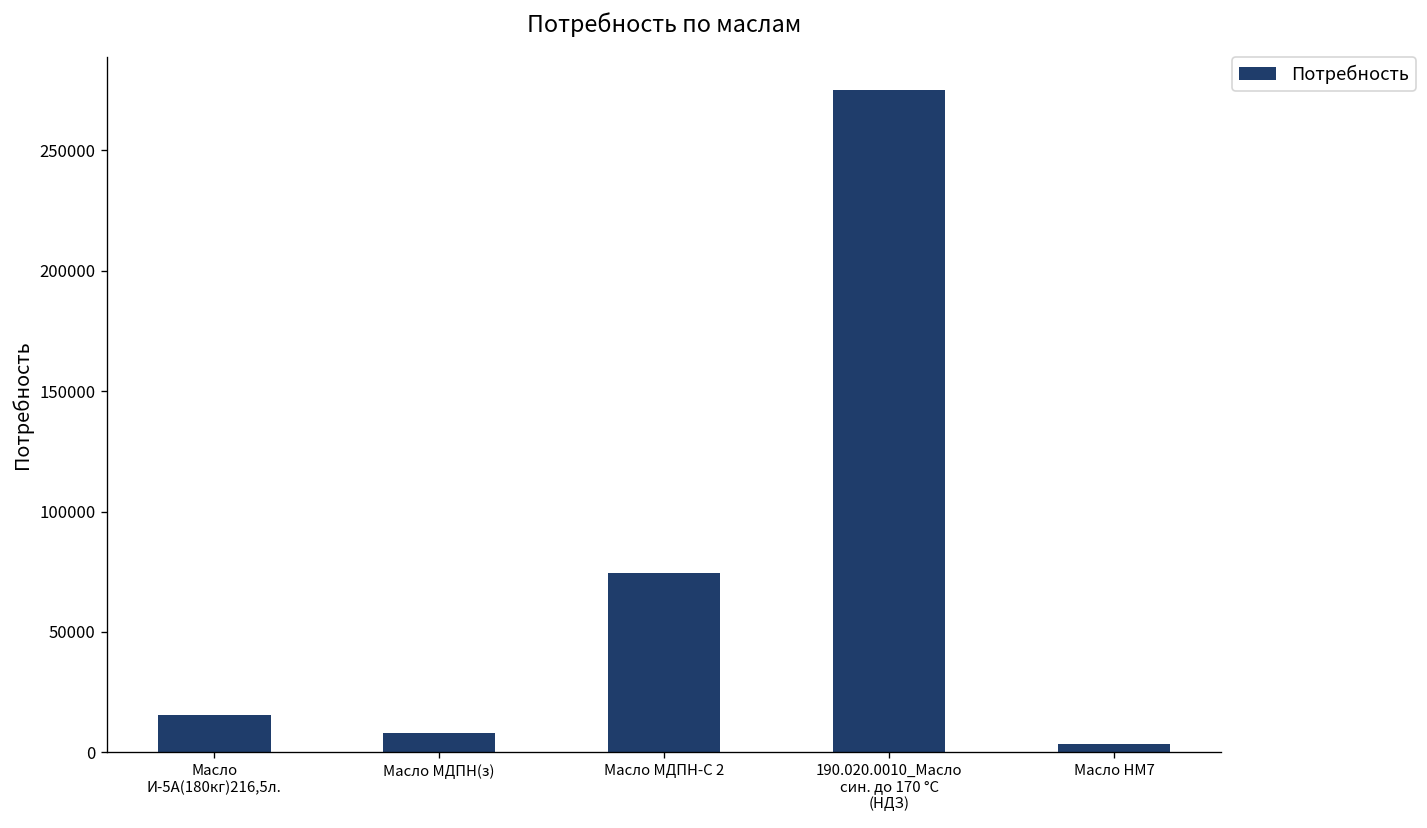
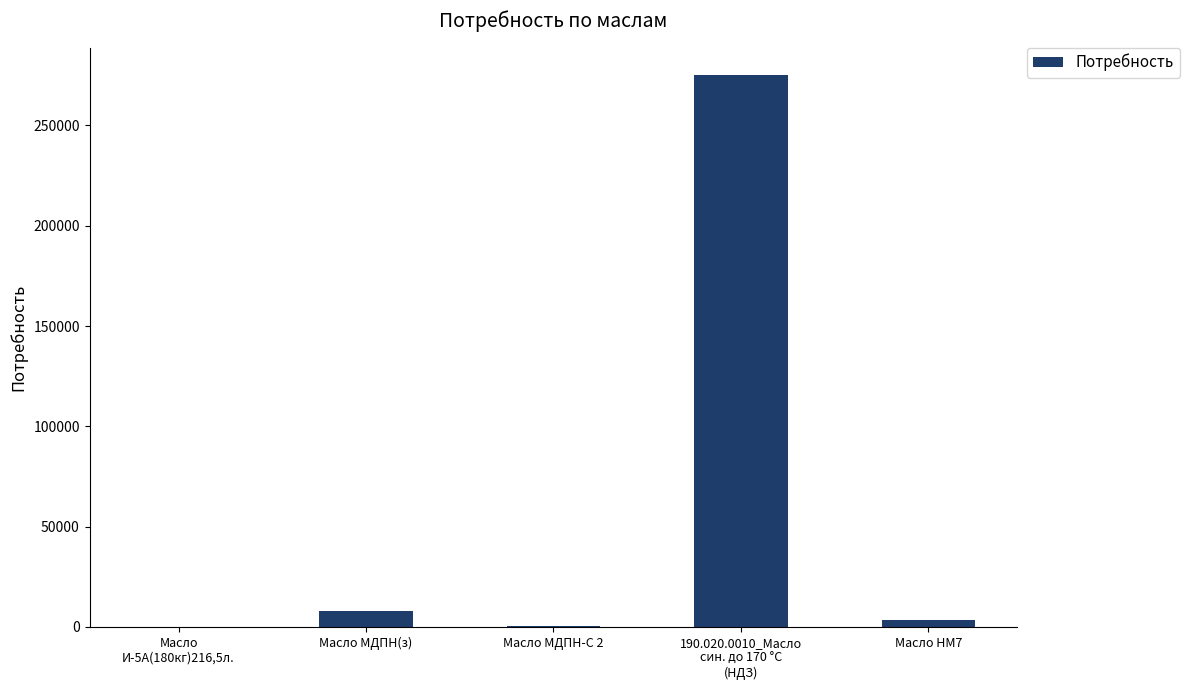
  {
-   "Масло И-5А(180кг)216,5л.": 15000,
+   "Масло И-5А(180кг)216,5л.": 0,
    "Масло МДПН(з)": 8000,
-   "Масло МДПН-С 2": 74000,
+   "Масло МДПН-С 2": 0,
    "190.020.0010_Масло син. до 170 °С (НДЗ)": 275000,
    "Масло НМ7": 4000
  }
